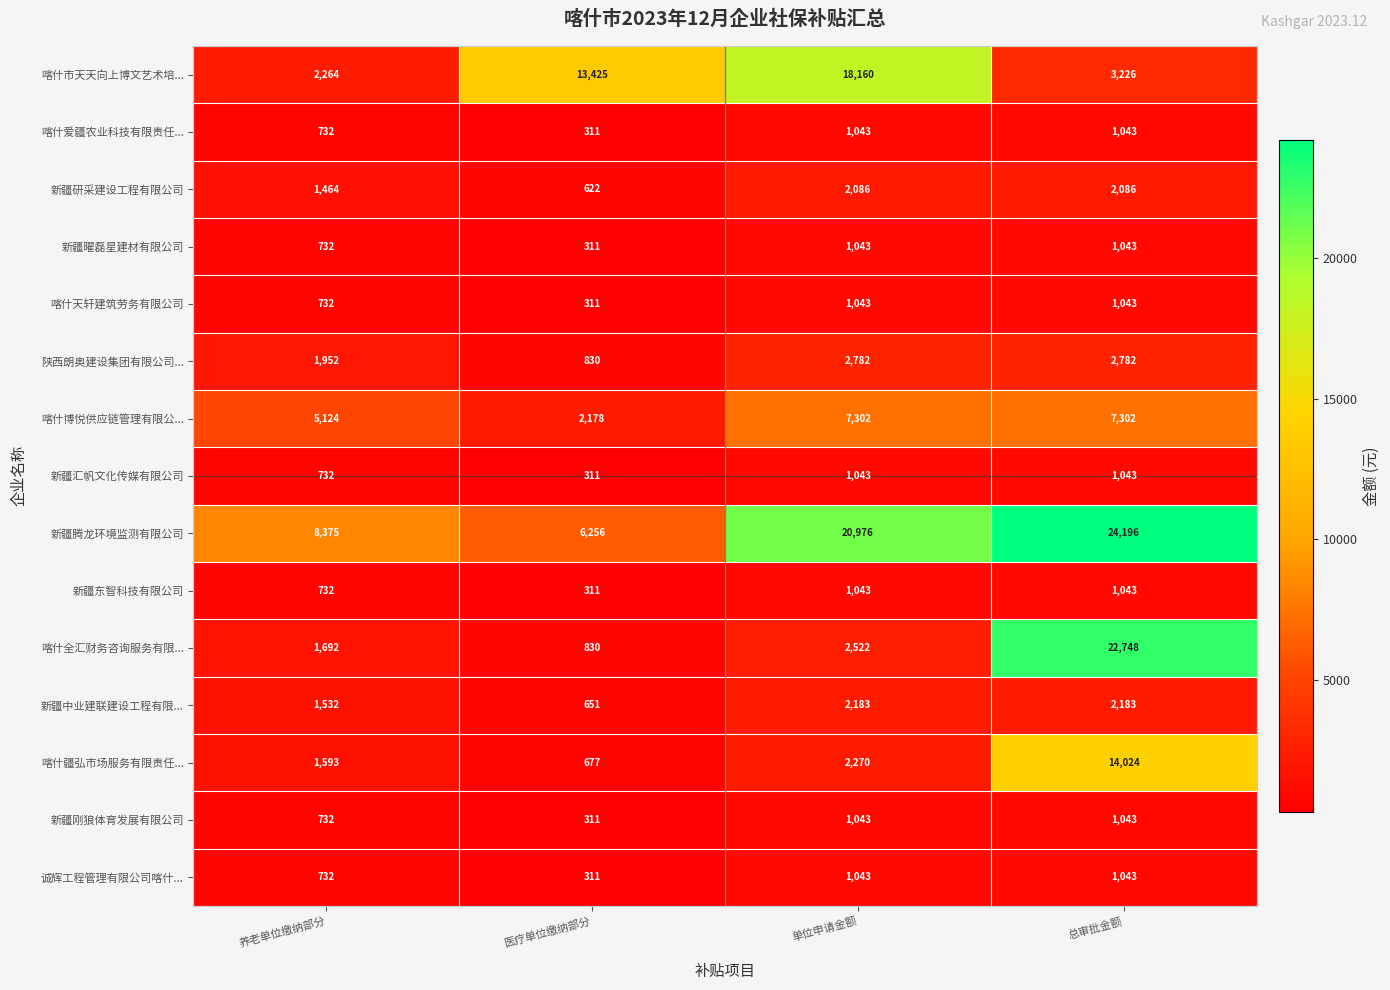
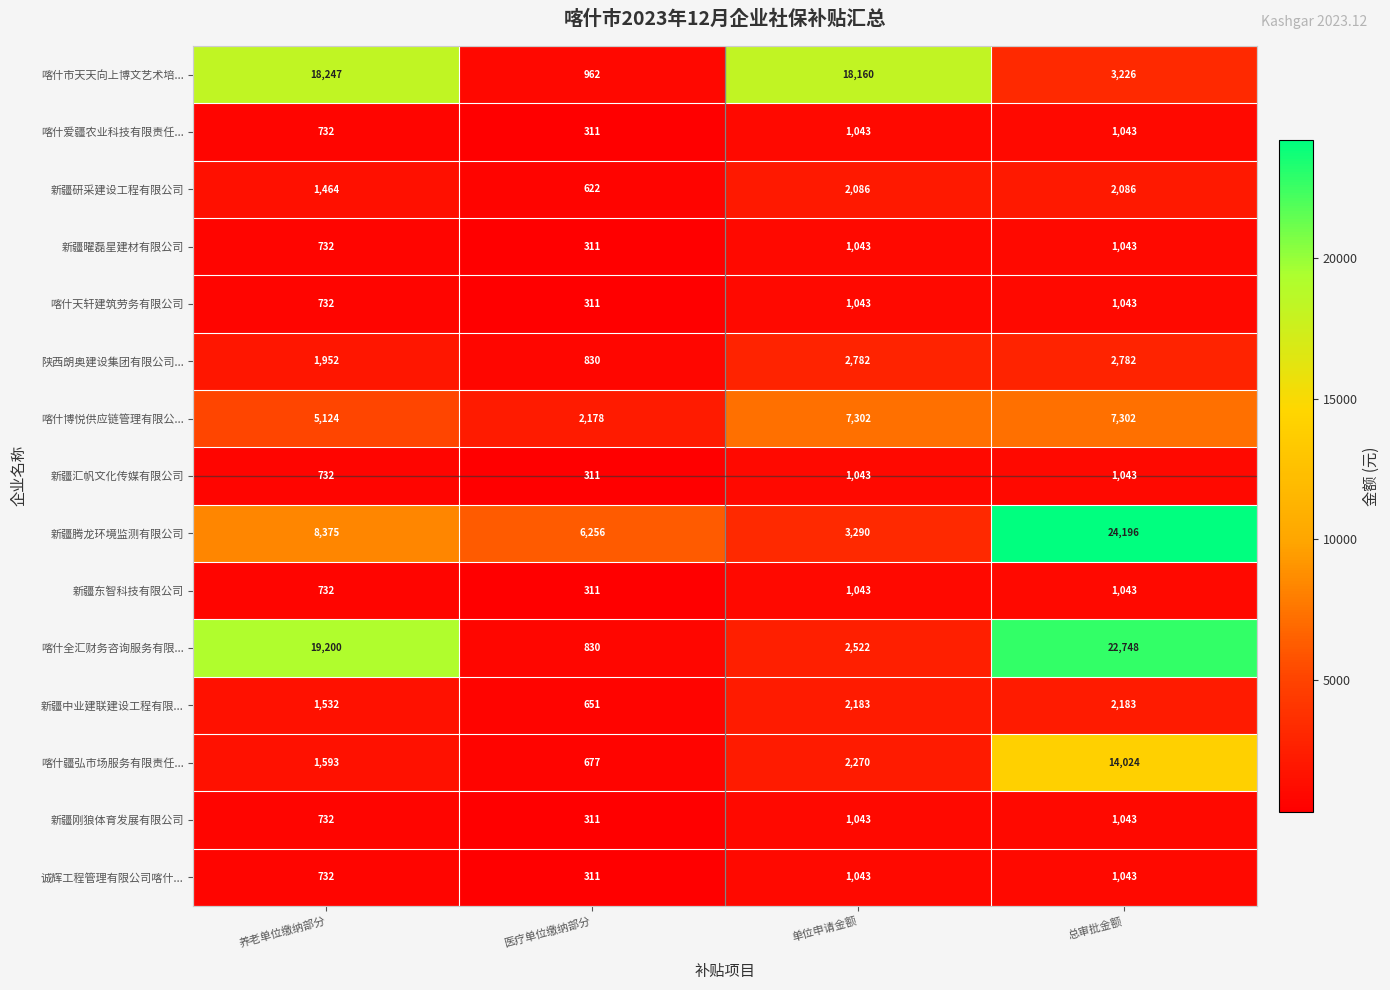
  {
    "喀什市天天向上博文艺术培...": {
-     "养老单位缴纳部分": "2,264",
-     "医疗单位缴纳部分": "13,425",
+     "养老单位缴纳部分": "18,247",
+     "医疗单位缴纳部分": "962",
      "单位申请金额": "18,160",
      "总审批金额": "3,226"
    },
    "喀什爱疆农业科技有限责任...": {
      "养老单位缴纳部分": "732",
      "医疗单位缴纳部分": "311",
      "单位申请金额": "1,043",
      "总审批金额": "1,043"
    },
    "新疆研采建设工程有限公司": {
      "养老单位缴纳部分": "1,464",
      "医疗单位缴纳部分": "622",
      "单位申请金额": "2,086",
      "总审批金额": "2,086"
    },
    "新疆曜磊星建材有限公司": {
      "养老单位缴纳部分": "732",
      "医疗单位缴纳部分": "311",
      "单位申请金额": "1,043",
      "总审批金额": "1,043"
    },
    "喀什天轩建筑劳务有限公司": {
      "养老单位缴纳部分": "732",
      "医疗单位缴纳部分": "311",
      "单位申请金额": "1,043",
      "总审批金额": "1,043"
    },
    "陕西朗奥建设集团有限公司...": {
      "养老单位缴纳部分": "1,952",
      "医疗单位缴纳部分": "830",
      "单位申请金额": "2,782",
      "总审批金额": "2,782"
    },
    "喀什博悦供应链管理有限公...": {
      "养老单位缴纳部分": "5,124",
      "医疗单位缴纳部分": "2,178",
      "单位申请金额": "7,302",
      "总审批金额": "7,302"
    },
    "新疆汇帆文化传媒有限公司": {
      "养老单位缴纳部分": "732",
      "医疗单位缴纳部分": "311",
      "单位申请金额": "1,043",
      "总审批金额": "1,043"
    },
    "新疆腾龙环境监测有限公司": {
      "养老单位缴纳部分": "8,375",
      "医疗单位缴纳部分": "6,256",
-     "单位申请金额": "20,976",
+     "单位申请金额": "3,290",
      "总审批金额": "24,196"
    },
    "新疆东智科技有限公司": {
      "养老单位缴纳部分": "732",
      "医疗单位缴纳部分": "311",
      "单位申请金额": "1,043",
      "总审批金额": "1,043"
    },
    "喀什全汇财务咨询服务有限...": {
-     "养老单位缴纳部分": "1,692",
+     "养老单位缴纳部分": "19,200",
      "医疗单位缴纳部分": "830",
      "单位申请金额": "2,522",
      "总审批金额": "22,748"
    },
    "新疆中业建联建设工程有限...": {
      "养老单位缴纳部分": "1,532",
      "医疗单位缴纳部分": "651",
      "单位申请金额": "2,183",
      "总审批金额": "2,183"
    },
    "喀什疆弘市场服务有限责任...": {
      "养老单位缴纳部分": "1,593",
      "医疗单位缴纳部分": "677",
      "单位申请金额": "2,270",
      "总审批金额": "14,024"
    },
    "新疆刚狼体育发展有限公司": {
      "养老单位缴纳部分": "732",
      "医疗单位缴纳部分": "311",
      "单位申请金额": "1,043",
      "总审批金额": "1,043"
    },
    "诚辉工程管理有限公司喀什...": {
      "养老单位缴纳部分": "732",
      "医疗单位缴纳部分": "311",
      "单位申请金额": "1,043",
      "总审批金额": "1,043"
    }
  }
